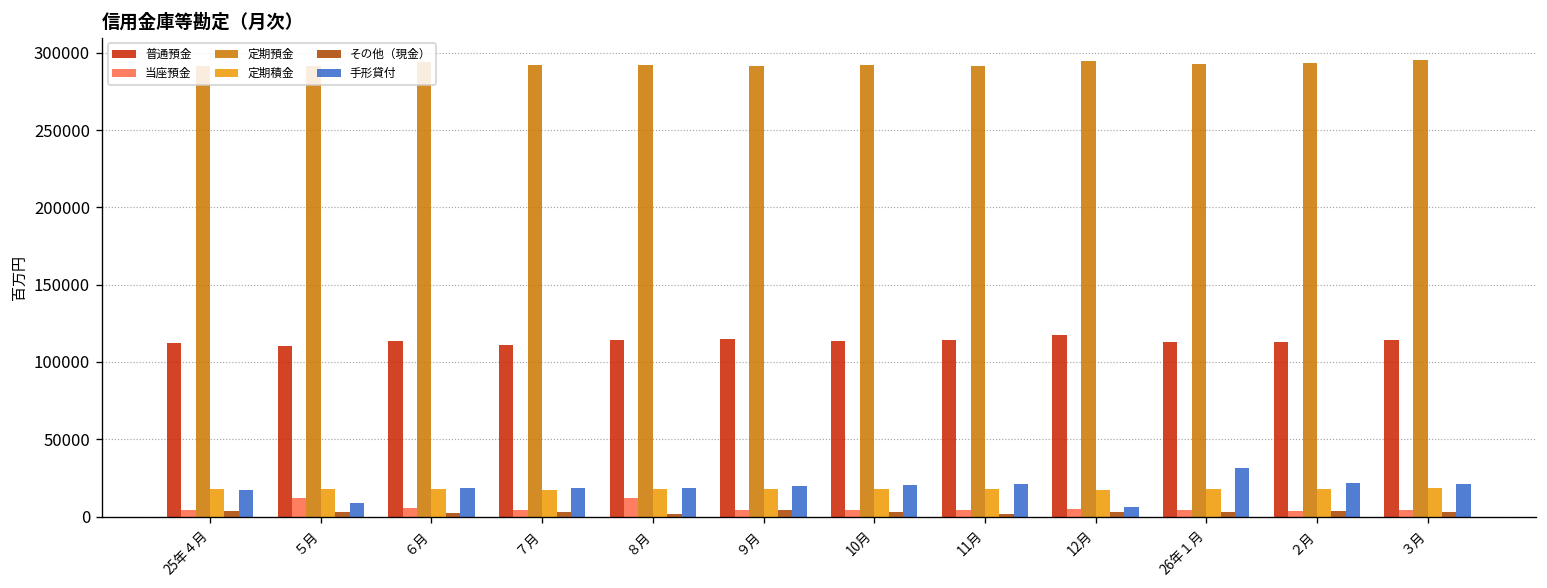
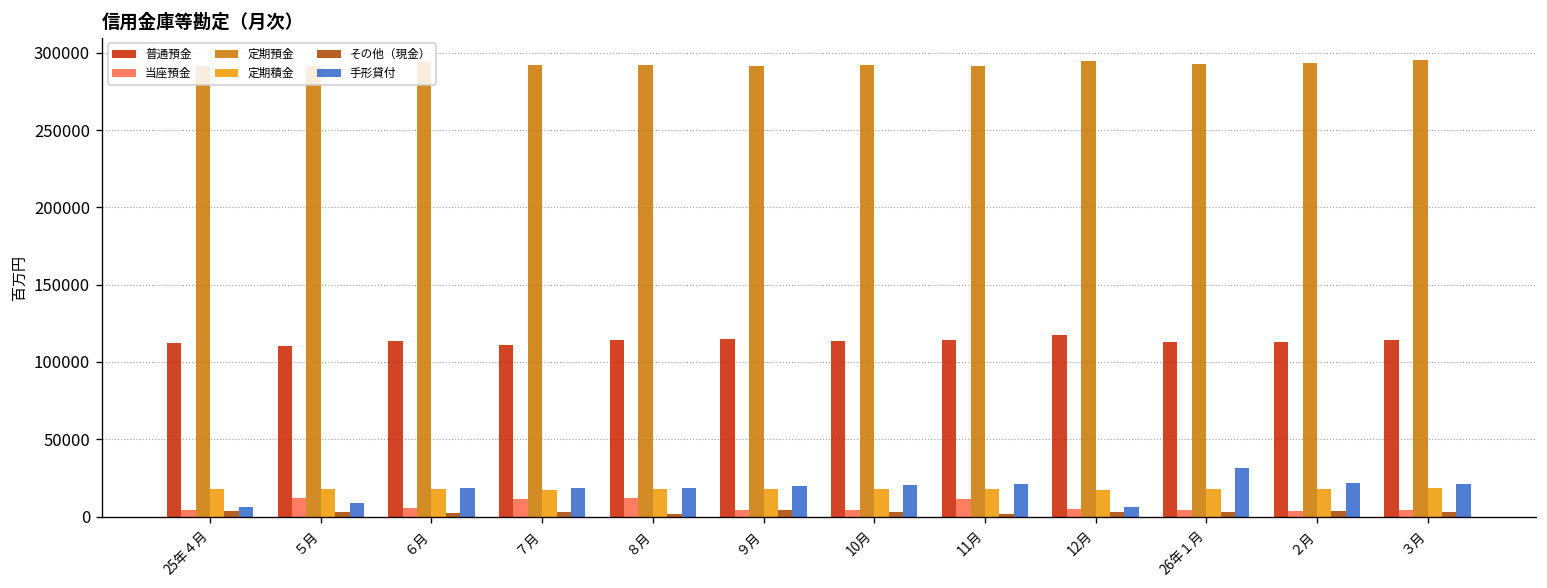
  {
    "当座預金": {
      "25年４月": 4000,
      "５月": 12000,
      "６月": 5000,
-     "７月": 4000,
+     "７月": 12000,
      "８月": 12000,
      "９月": 4000,
      "10月": 4000,
-     "11月": 4000,
+     "11月": 11000,
      "12月": 5000,
      "26年１月": 4000,
      "２月": 4000,
      "３月": 5000
    },
    "手形貸付": {
-     "25年４月": 17000,
+     "25年４月": 6000,
      "５月": 9000,
      "６月": 18000,
      "７月": 18000,
      "８月": 19000,
      "９月": 20000,
      "10月": 20000,
      "11月": 21000,
      "12月": 6000,
      "26年１月": 32000,
      "２月": 22000,
      "３月": 21000
    }
  }
